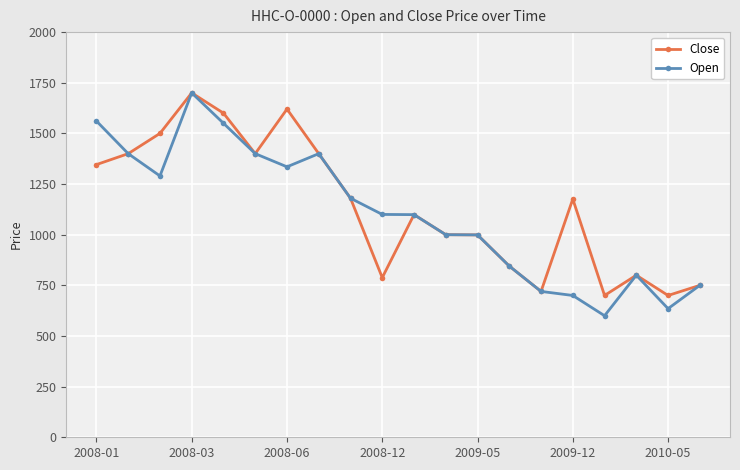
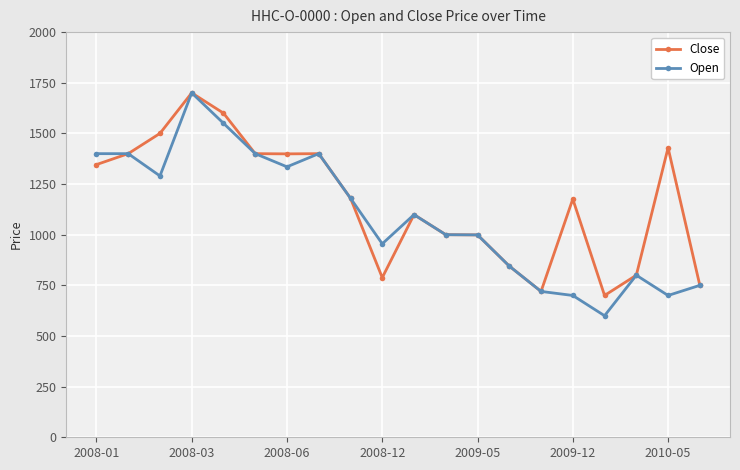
  {
    "Close": {
      "2008-01": 1350,
-     "2008-06": 1620,
+     "2008-06": 1400,
      "2008-12": 790,
      "2009-12": 1180,
-     "2010-05": 700
+     "2010-05": 1430
    },
    "Open": {
-     "2008-01": 1560,
+     "2008-01": 1400,
      "2008-06": 1340,
-     "2008-12": 1100,
+     "2008-12": 960,
      "2009-12": 700,
-     "2010-05": 640
+     "2010-05": 700
    }
  }
